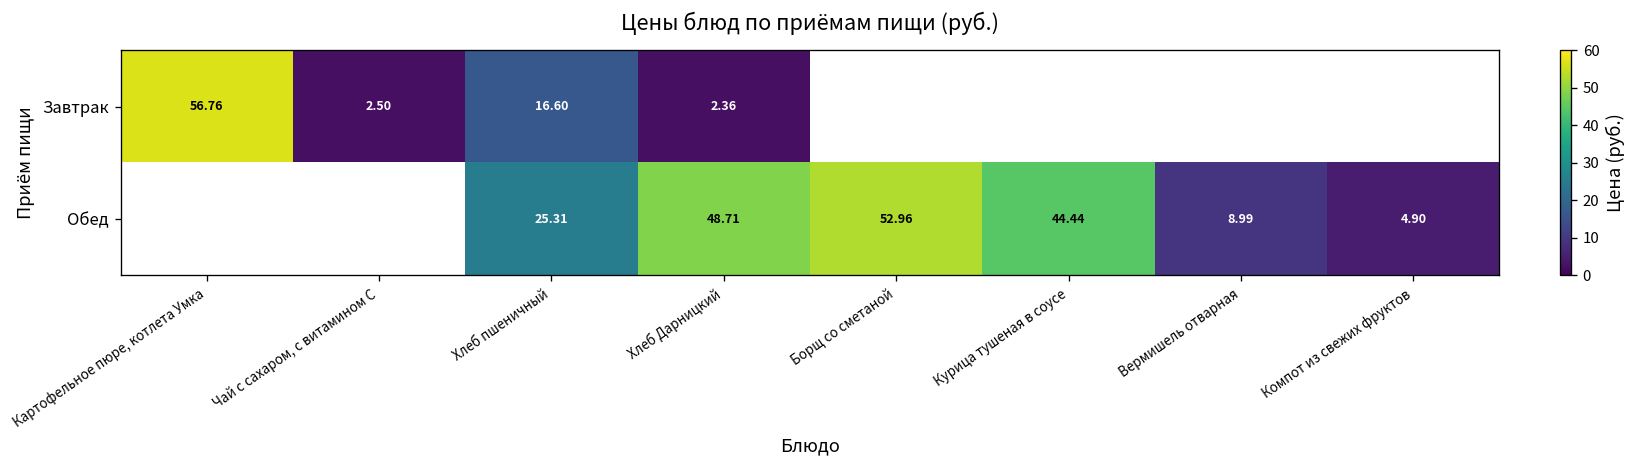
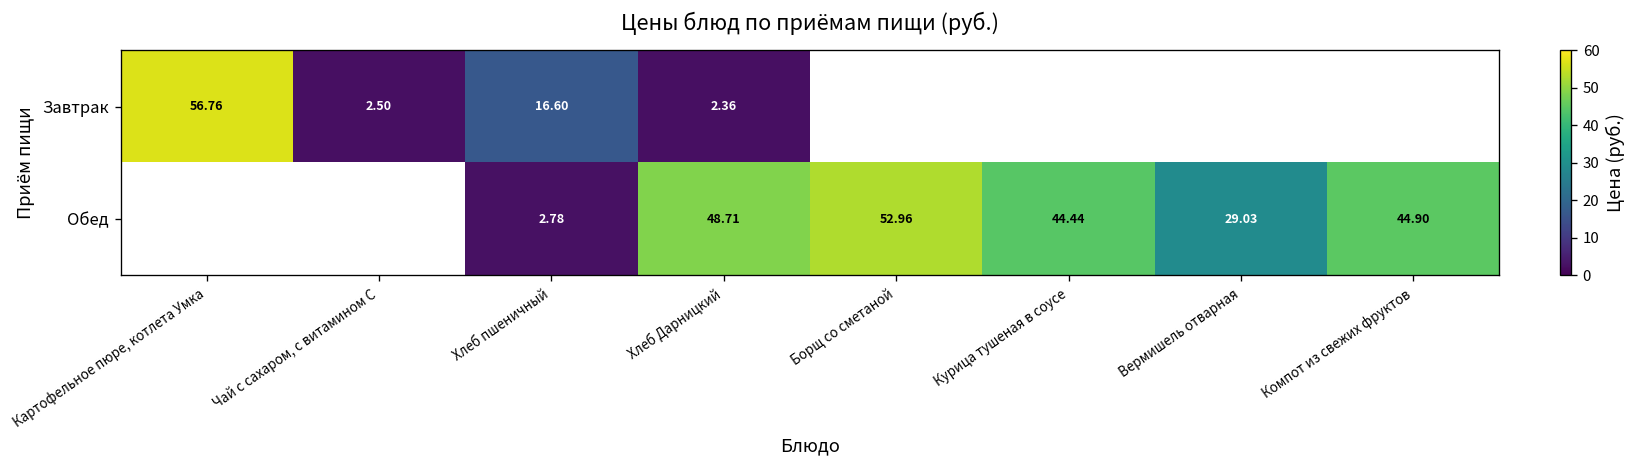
  {
    "Завтрак": {
      "Картофельное пюре, котлета Умка": 56.76,
      "Чай с сахаром, с витамином С": 2.50,
      "Хлеб пшеничный": 16.60,
      "Хлеб Дарницкий": 2.36
    },
    "Обед": {
-     "Хлеб пшеничный": 25.31,
+     "Хлеб пшеничный": 2.78,
      "Хлеб Дарницкий": 48.71,
      "Борщ со сметаной": 52.96,
      "Курица тушеная в соусе": 44.44,
-     "Вермишель отварная": 8.99,
-     "Компот из свежих фруктов": 4.90
+     "Вермишель отварная": 29.03,
+     "Компот из свежих фруктов": 44.90
    }
  }
